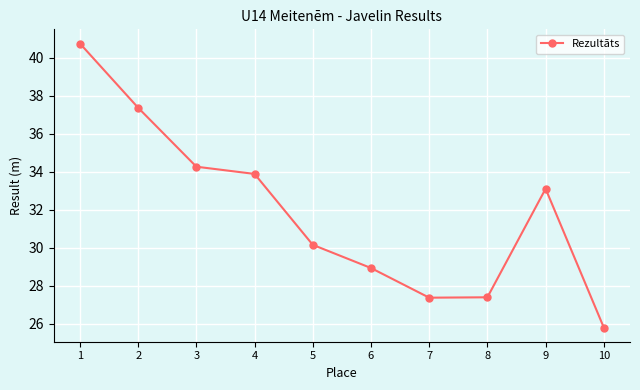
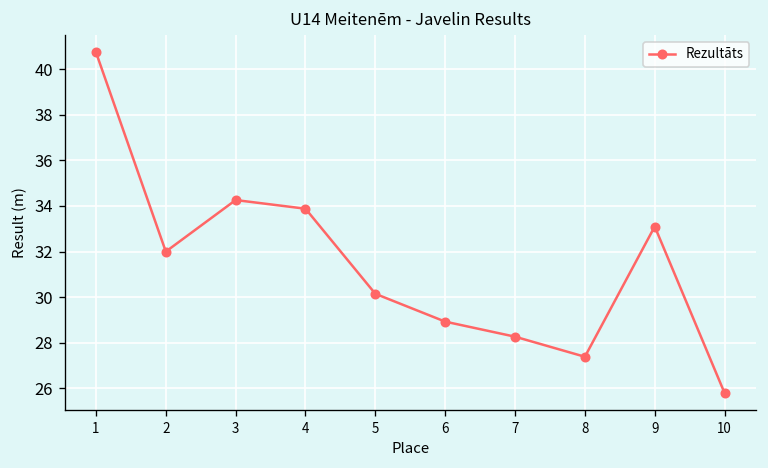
  {
    "1": 40.7,
-   "2": 37.4,
+   "2": 32.0,
    "3": 34.3,
    "4": 33.9,
    "5": 30.2,
    "6": 28.9,
-   "7": 27.4,
+   "7": 28.3,
    "8": 27.4,
    "9": 33.1,
    "10": 25.8
  }
